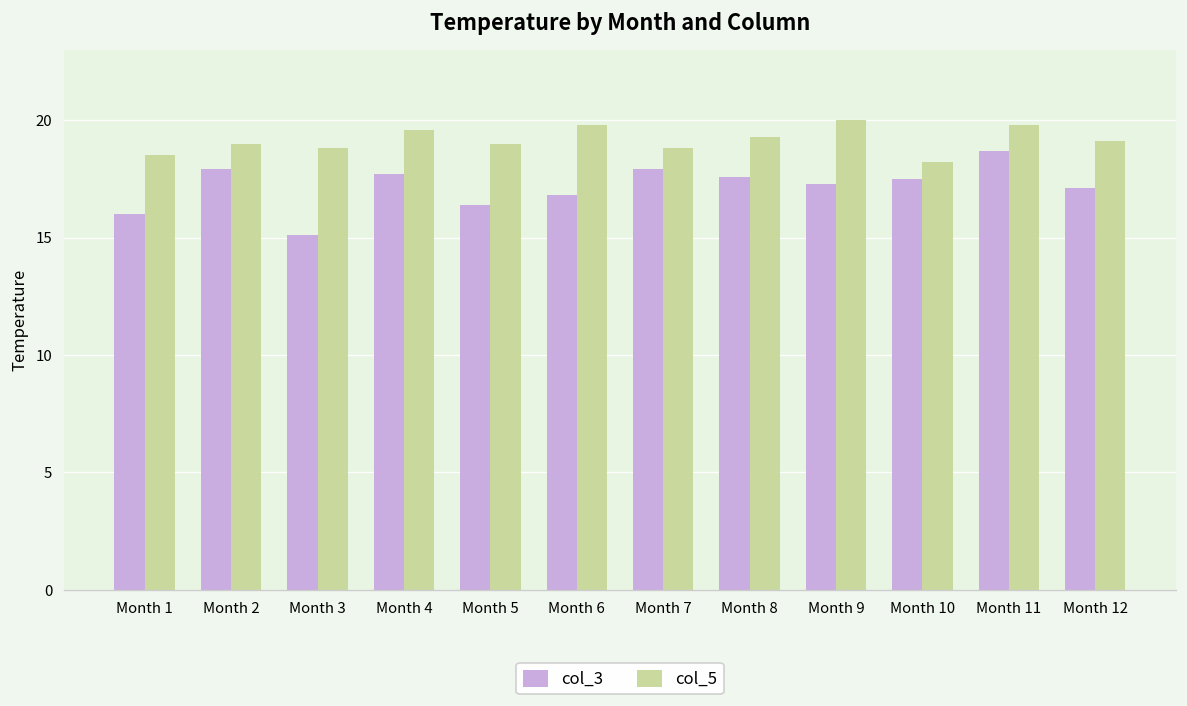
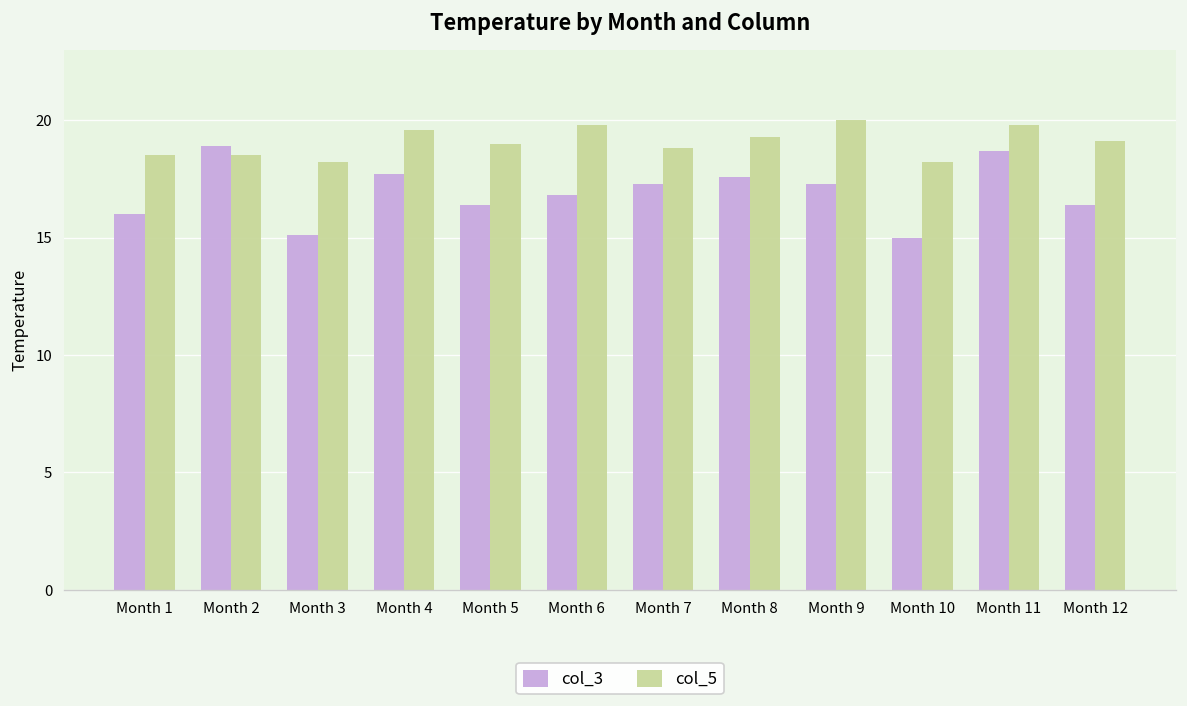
  {
    "col_3": {
      "Month 1": 16.0,
-     "Month 2": 17.9,
+     "Month 2": 18.9,
      "Month 3": 15.1,
      "Month 4": 17.7,
      "Month 5": 16.4,
      "Month 6": 16.8,
-     "Month 7": 17.9,
+     "Month 7": 17.3,
      "Month 8": 17.6,
      "Month 9": 17.3,
-     "Month 10": 17.5,
+     "Month 10": 15.0,
      "Month 11": 18.7,
-     "Month 12": 17.1
+     "Month 12": 16.4
    },
    "col_5": {
      "Month 1": 18.5,
-     "Month 2": 19.0,
-     "Month 3": 18.8,
+     "Month 2": 18.5,
+     "Month 3": 18.2,
      "Month 4": 19.6,
      "Month 5": 19.0,
      "Month 6": 19.8,
      "Month 7": 18.8,
      "Month 8": 19.3,
      "Month 9": 20.0,
      "Month 10": 18.2,
      "Month 11": 19.8,
      "Month 12": 19.1
    }
  }
